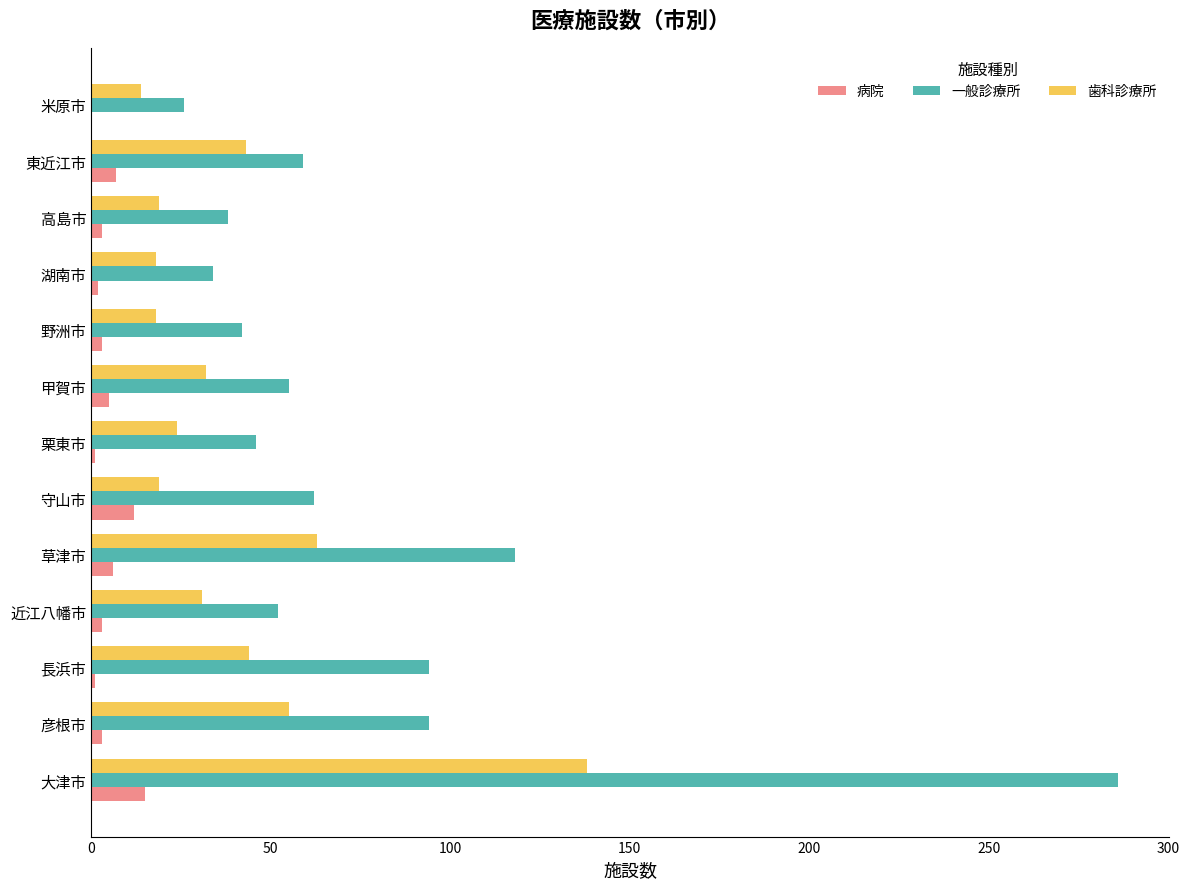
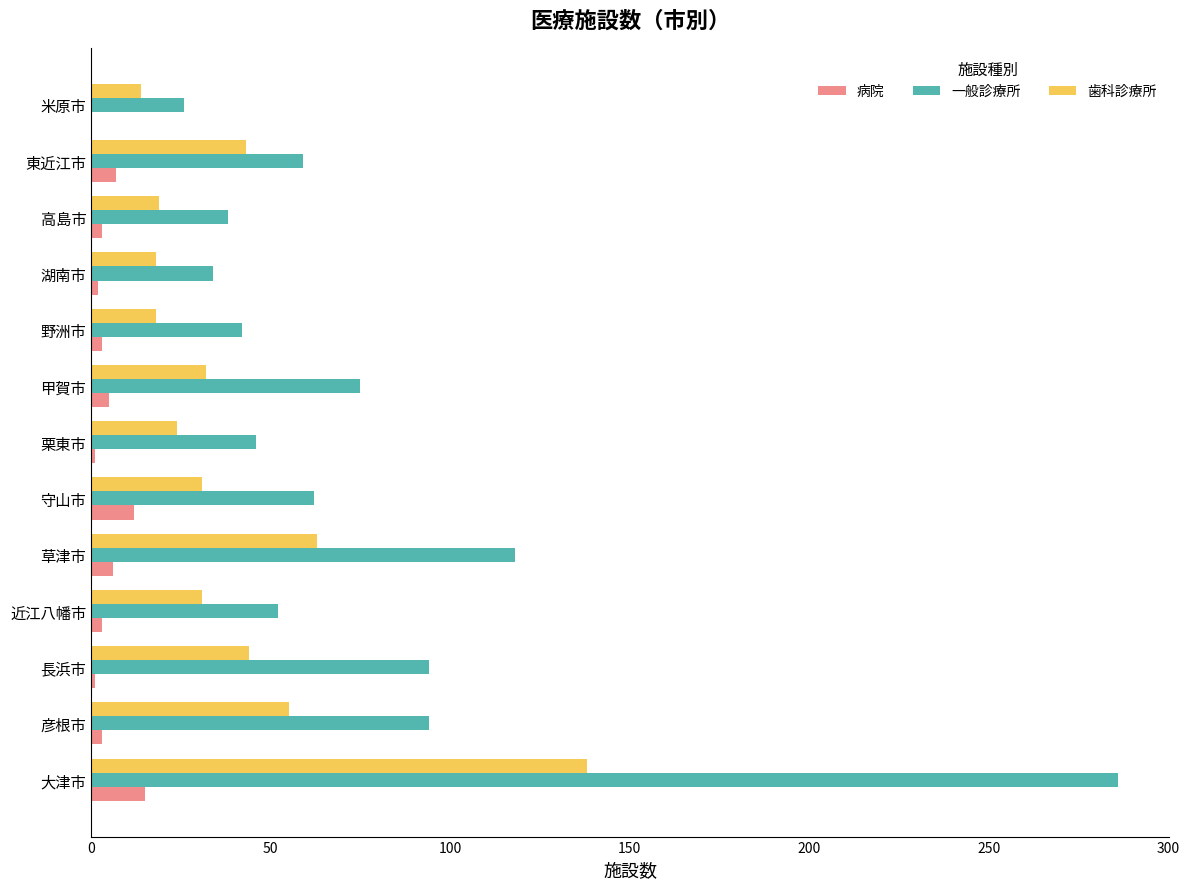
  {
    "病院": {
      "米原市": 0,
      "東近江市": 7,
      "高島市": 3,
      "湖南市": 2,
      "野洲市": 3,
      "甲賀市": 5,
      "栗東市": 1,
      "守山市": 12,
      "草津市": 6,
      "近江八幡市": 3,
      "長浜市": 1,
      "彦根市": 3,
      "大津市": 15
    },
    "一般診療所": {
      "米原市": 26,
      "東近江市": 59,
      "高島市": 38,
      "湖南市": 34,
      "野洲市": 42,
-     "甲賀市": 55,
+     "甲賀市": 75,
      "栗東市": 46,
      "守山市": 62,
      "草津市": 118,
      "近江八幡市": 52,
      "長浜市": 94,
      "彦根市": 94,
      "大津市": 286
    },
    "歯科診療所": {
      "米原市": 14,
      "東近江市": 43,
      "高島市": 19,
      "湖南市": 18,
      "野洲市": 18,
      "甲賀市": 32,
      "栗東市": 24,
-     "守山市": 19,
+     "守山市": 31,
      "草津市": 63,
      "近江八幡市": 31,
      "長浜市": 44,
      "彦根市": 55,
      "大津市": 138
    }
  }
